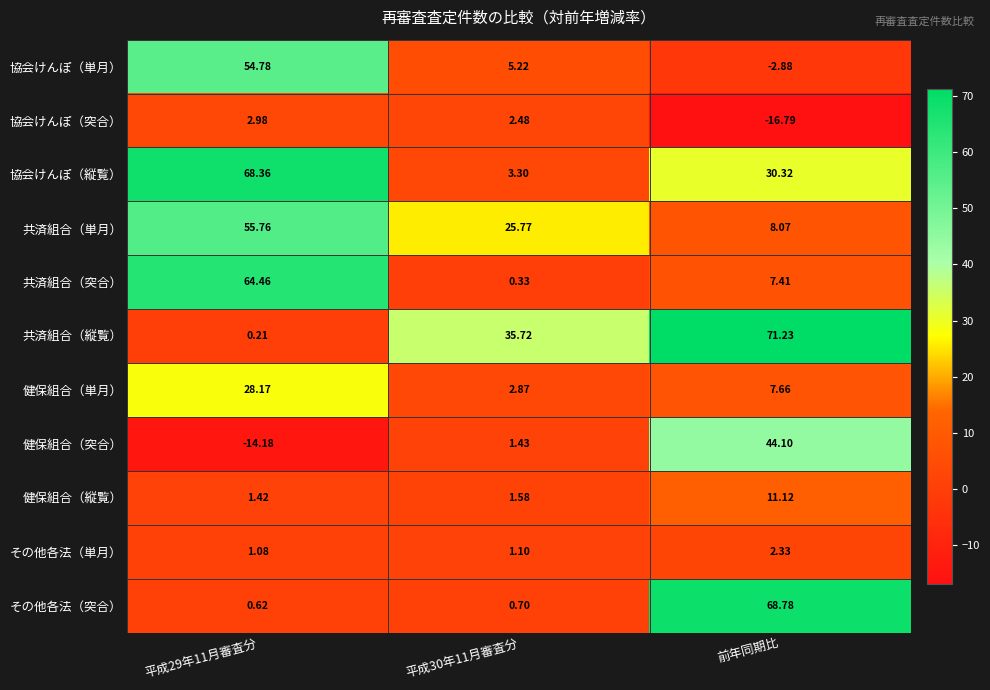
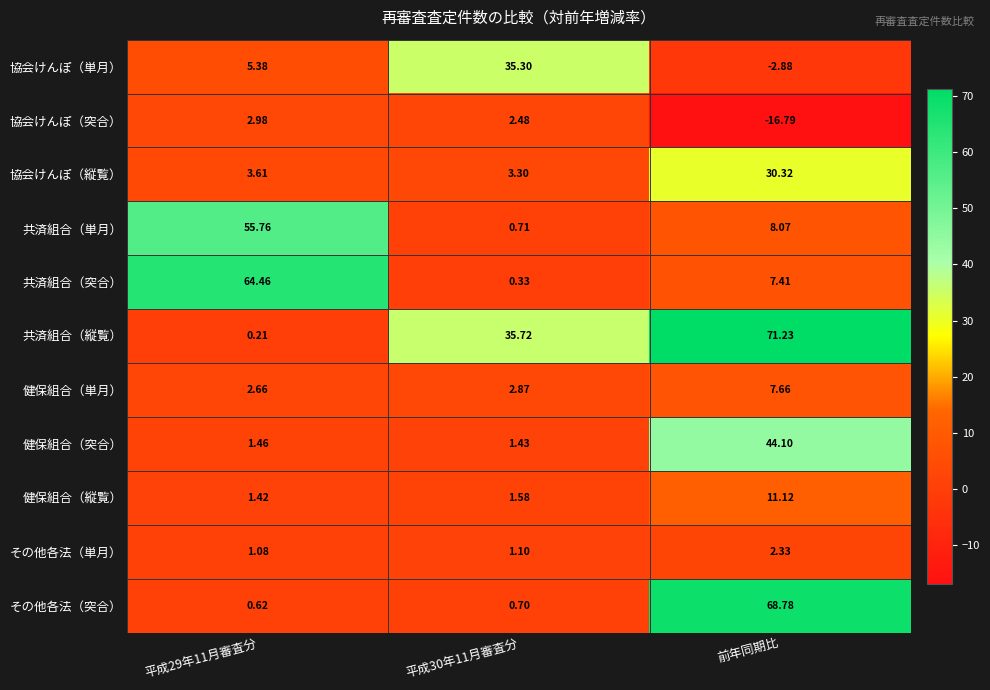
  {
    "協会けんぽ（単月）": {
-     "平成29年11月審査分": 54.78,
-     "平成30年11月審査分": 5.22,
+     "平成29年11月審査分": 5.38,
+     "平成30年11月審査分": 35.30,
      "前年同期比": -2.88
    },
    "協会けんぽ（突合）": {
      "平成29年11月審査分": 2.98,
      "平成30年11月審査分": 2.48,
      "前年同期比": -16.79
    },
    "協会けんぽ（縦覧）": {
-     "平成29年11月審査分": 68.36,
+     "平成29年11月審査分": 3.61,
      "平成30年11月審査分": 3.30,
      "前年同期比": 30.32
    },
    "共済組合（単月）": {
      "平成29年11月審査分": 55.76,
-     "平成30年11月審査分": 25.77,
+     "平成30年11月審査分": 0.71,
      "前年同期比": 8.07
    },
    "共済組合（突合）": {
      "平成29年11月審査分": 64.46,
      "平成30年11月審査分": 0.33,
      "前年同期比": 7.41
    },
    "共済組合（縦覧）": {
      "平成29年11月審査分": 0.21,
      "平成30年11月審査分": 35.72,
      "前年同期比": 71.23
    },
    "健保組合（単月）": {
-     "平成29年11月審査分": 28.17,
+     "平成29年11月審査分": 2.66,
      "平成30年11月審査分": 2.87,
      "前年同期比": 7.66
    },
    "健保組合（突合）": {
-     "平成29年11月審査分": -14.18,
+     "平成29年11月審査分": 1.46,
      "平成30年11月審査分": 1.43,
      "前年同期比": 44.10
    },
    "健保組合（縦覧）": {
      "平成29年11月審査分": 1.42,
      "平成30年11月審査分": 1.58,
      "前年同期比": 11.12
    },
    "その他各法（単月）": {
      "平成29年11月審査分": 1.08,
      "平成30年11月審査分": 1.10,
      "前年同期比": 2.33
    },
    "その他各法（突合）": {
      "平成29年11月審査分": 0.62,
      "平成30年11月審査分": 0.70,
      "前年同期比": 68.78
    }
  }
